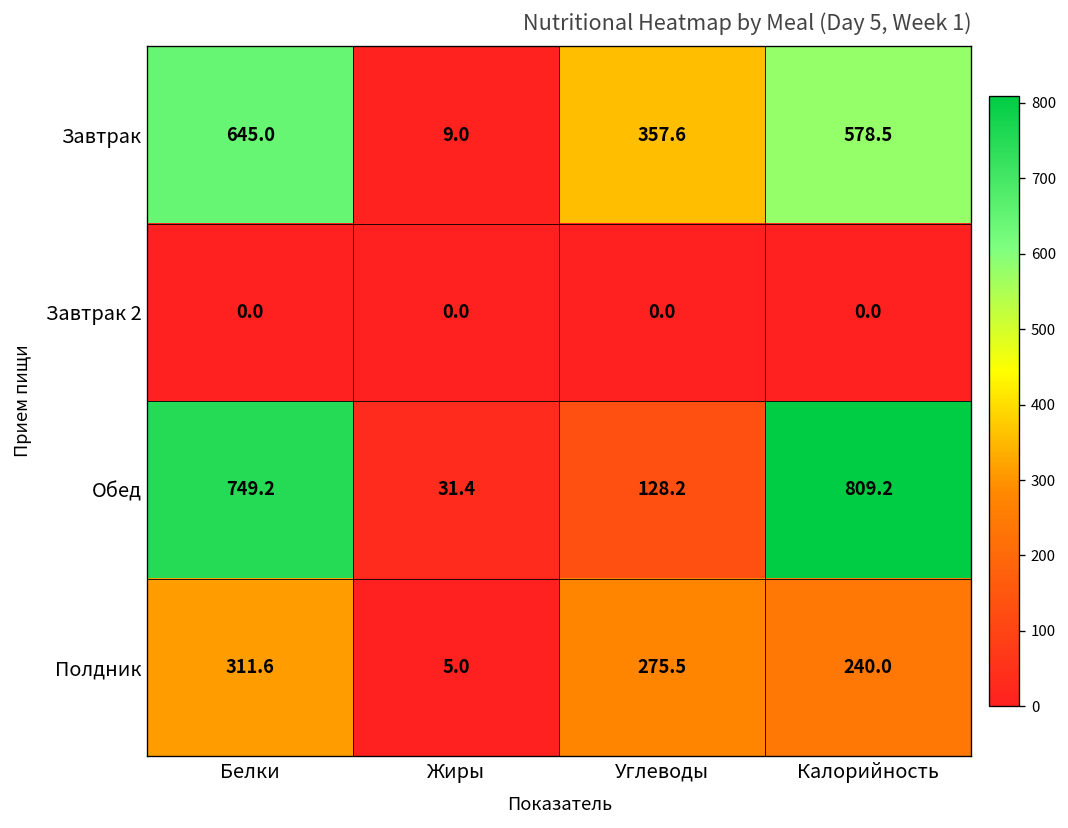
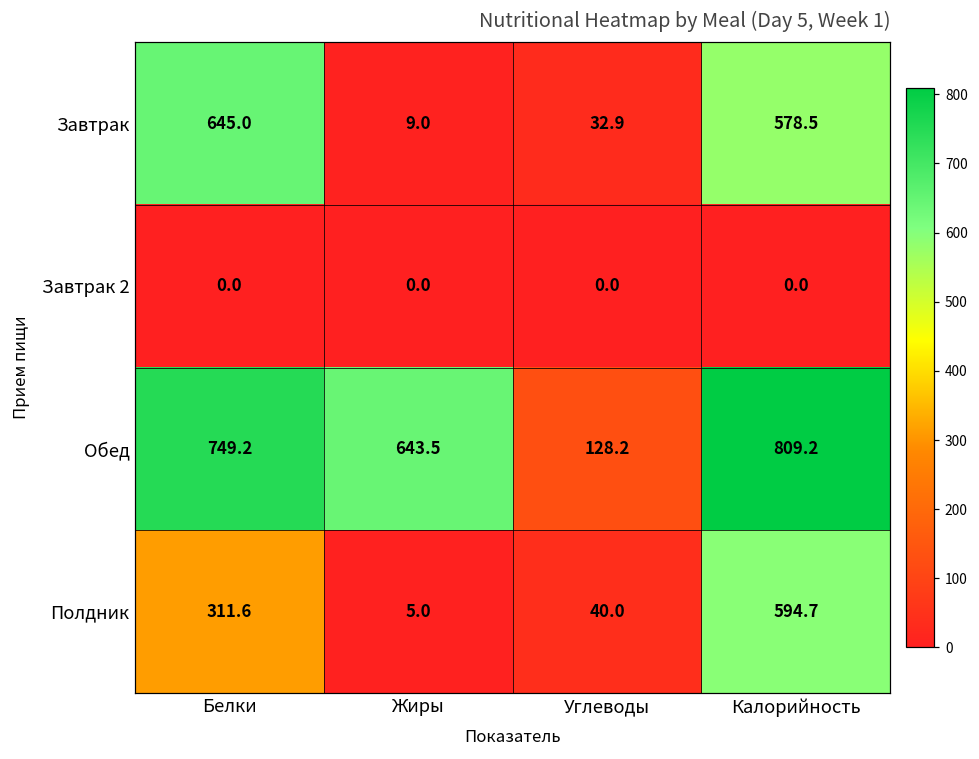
  {
    "Завтрак": {
      "Белки": 645.0,
      "Жиры": 9.0,
-     "Углеводы": 357.6,
+     "Углеводы": 32.9,
      "Калорийность": 578.5
    },
    "Завтрак 2": {
      "Белки": 0.0,
      "Жиры": 0.0,
      "Углеводы": 0.0,
      "Калорийность": 0.0
    },
    "Обед": {
      "Белки": 749.2,
-     "Жиры": 31.4,
+     "Жиры": 643.5,
      "Углеводы": 128.2,
      "Калорийность": 809.2
    },
    "Полдник": {
      "Белки": 311.6,
      "Жиры": 5.0,
-     "Углеводы": 275.5,
-     "Калорийность": 240.0
+     "Углеводы": 40.0,
+     "Калорийность": 594.7
    }
  }
